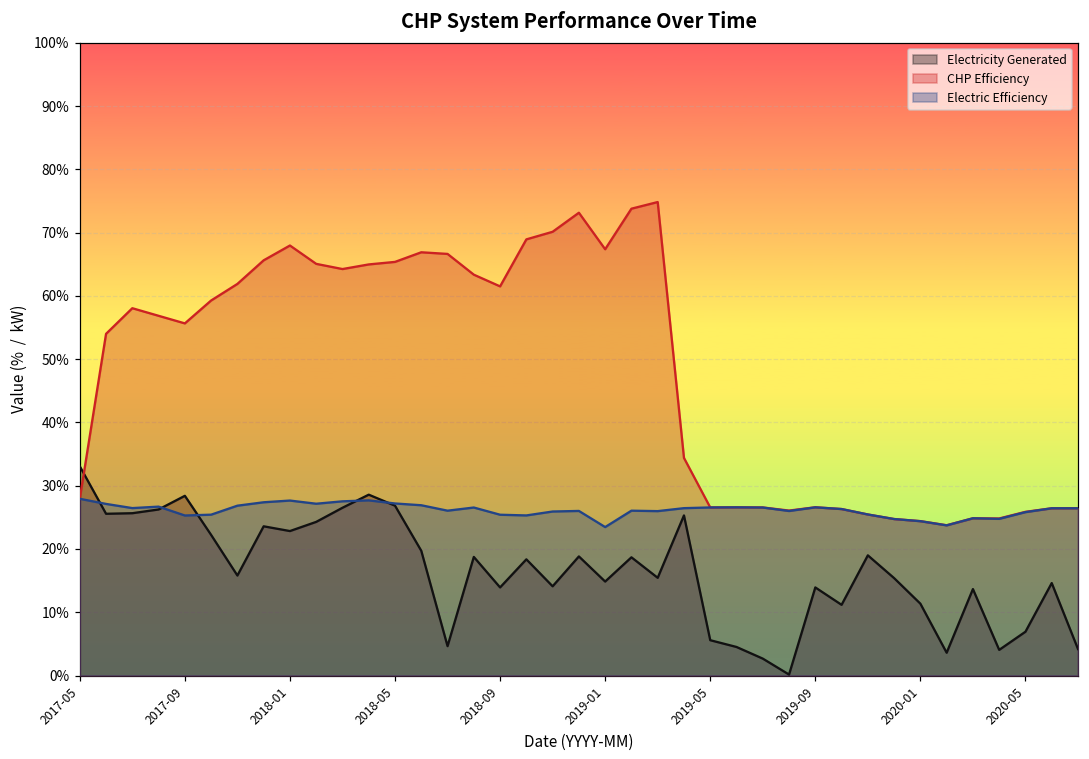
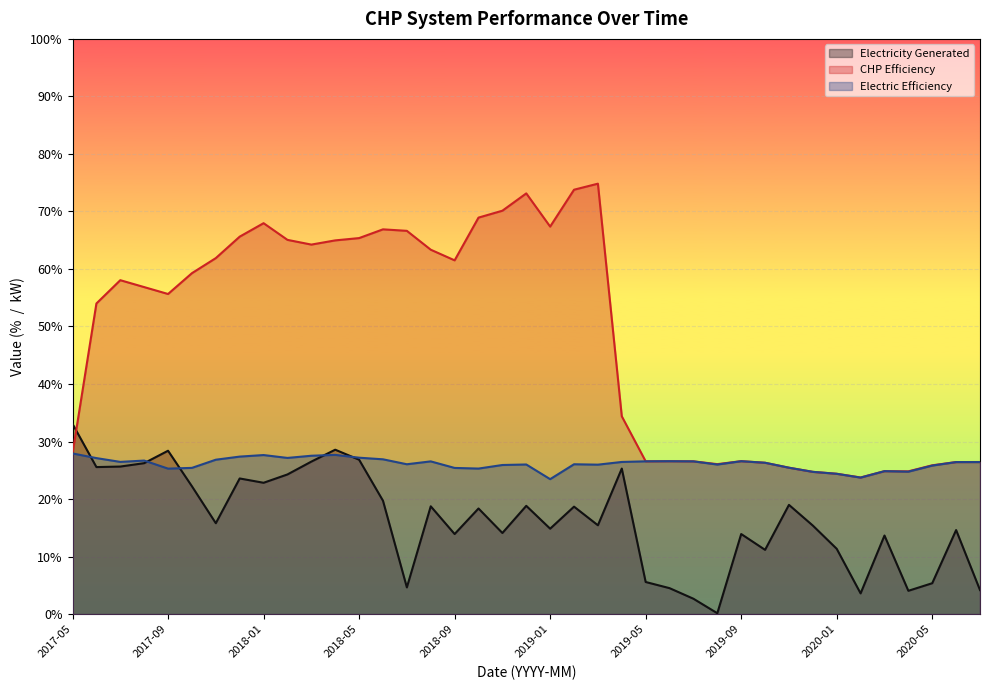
  {
    "Electricity Generated": {
      "2017-05": "33%",
      "2017-09": "28%",
      "2018-01": "23%",
      "2018-09": "14%",
      "2019-01": "15%",
      "2019-05": "6%",
      "2019-09": "14%",
      "2020-01": "11%",
-     "2020-05": "7%"
+     "2020-05": "5%"
    },
    "CHP Efficiency": {
      "2017-09": "56%",
      "2018-01": "68%",
      "2018-05": "65%",
      "2018-09": "62%",
      "2019-01": "67%"
    },
    "Electric Efficiency": {
      "2017-09": "25%",
      "2018-01": "28%",
      "2018-09": "25%",
      "2019-01": "23%"
    }
  }
